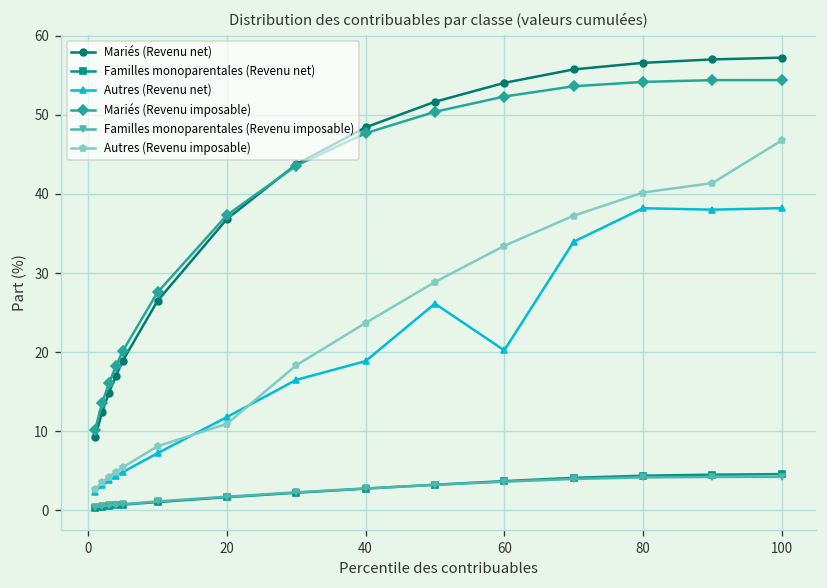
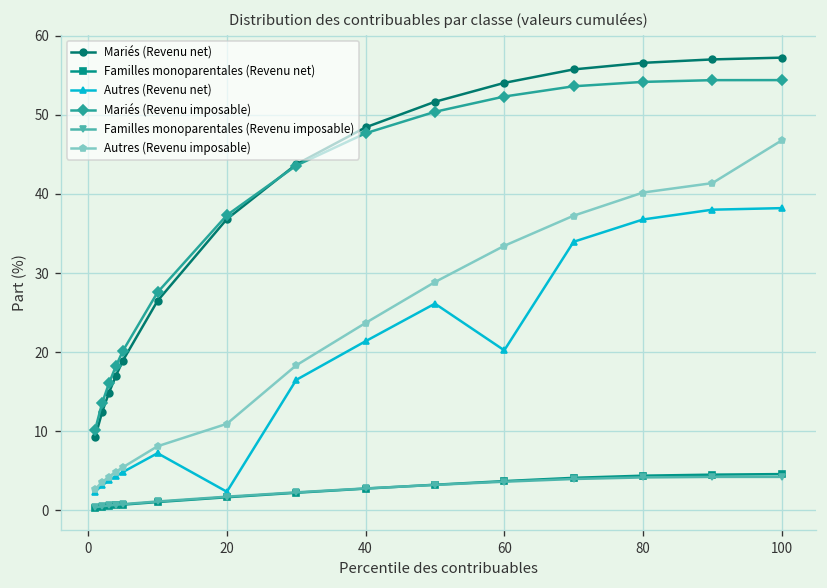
  {
    "Autres (Revenu net)": {
-     "20": 12,
-     "40": 19,
+     "20": 2,
+     "40": 21,
      "60": 20,
-     "80": 38,
+     "80": 37,
      "100": 38
    },
    "Autres (Revenu imposable)": {
      "20": 11,
      "40": 24,
      "60": 33,
      "80": 40,
      "100": 47
    }
  }
